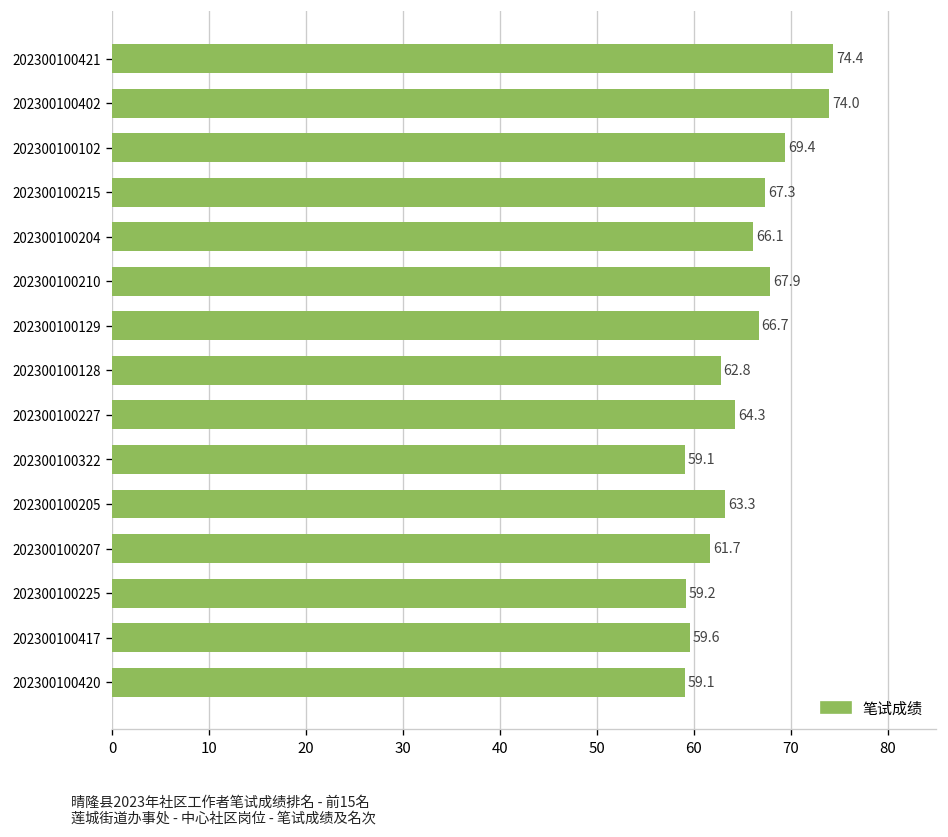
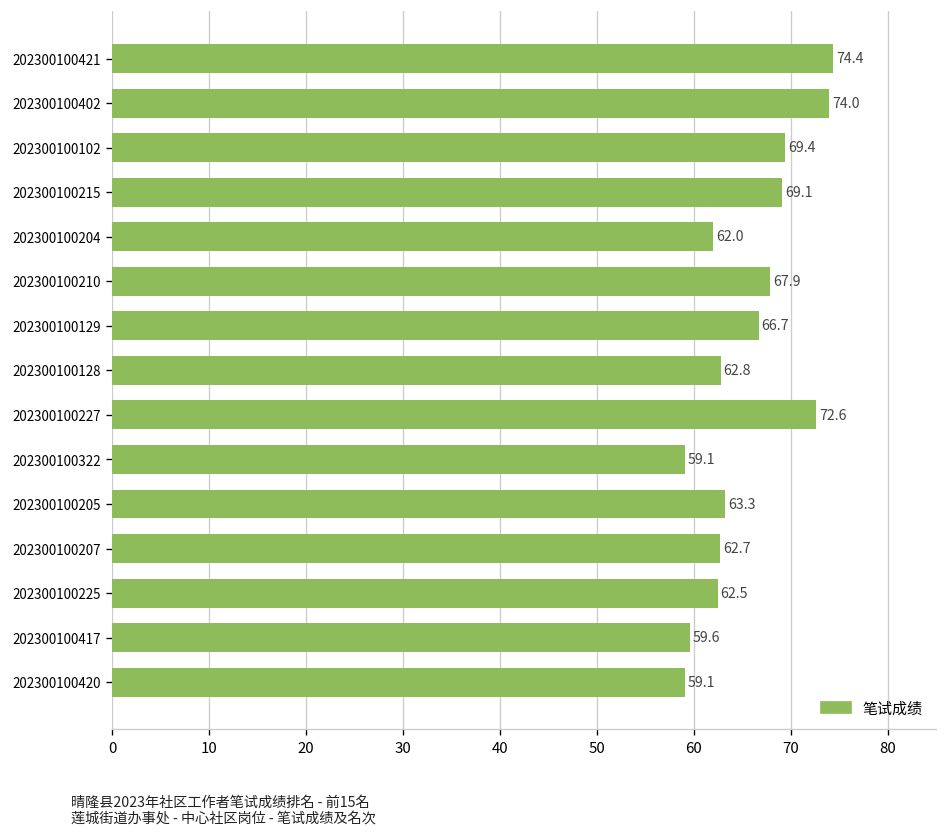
  {
    "202300100421": 74.4,
    "202300100402": 74.0,
    "202300100102": 69.4,
-   "202300100215": 67.3,
-   "202300100204": 66.1,
+   "202300100215": 69.1,
+   "202300100204": 62.0,
    "202300100210": 67.9,
    "202300100129": 66.7,
    "202300100128": 62.8,
-   "202300100227": 64.3,
+   "202300100227": 72.6,
    "202300100322": 59.1,
    "202300100205": 63.3,
-   "202300100207": 61.7,
-   "202300100225": 59.2,
+   "202300100207": 62.7,
+   "202300100225": 62.5,
    "202300100417": 59.6,
    "202300100420": 59.1
  }
